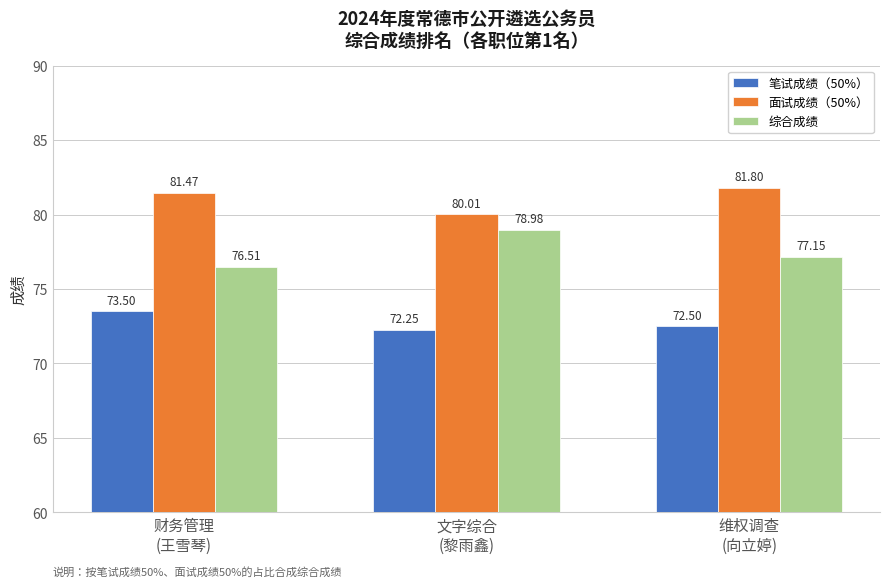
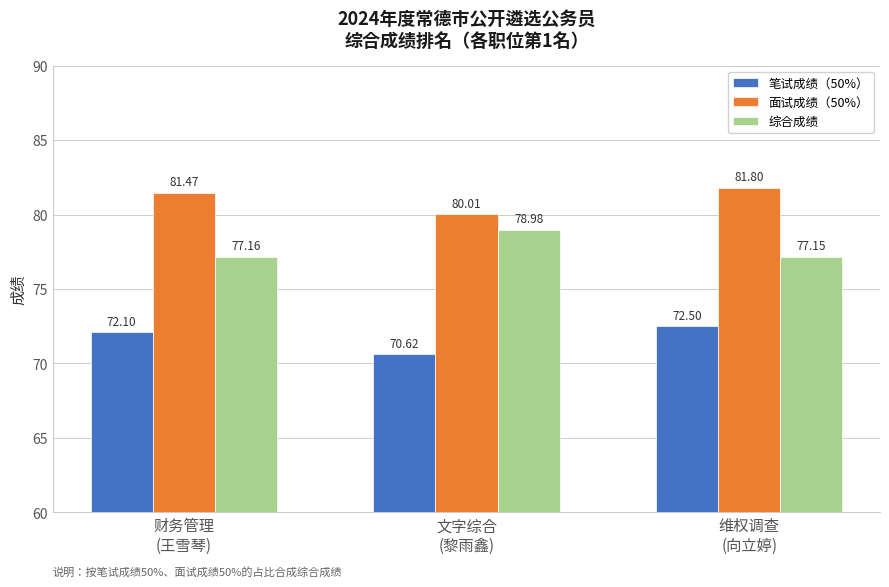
  {
    "笔试成绩（50%）": {
-     "财务管理 (王雪琴)": 73.50,
-     "文字综合 (黎雨鑫)": 72.25,
+     "财务管理 (王雪琴)": 72.10,
+     "文字综合 (黎雨鑫)": 70.62,
      "维权调查 (向立婷)": 72.50
    },
    "面试成绩（50%）": {
      "财务管理 (王雪琴)": 81.47,
      "文字综合 (黎雨鑫)": 80.01,
      "维权调查 (向立婷)": 81.80
    },
    "综合成绩": {
-     "财务管理 (王雪琴)": 76.51,
+     "财务管理 (王雪琴)": 77.16,
      "文字综合 (黎雨鑫)": 78.98,
      "维权调查 (向立婷)": 77.15
    }
  }
